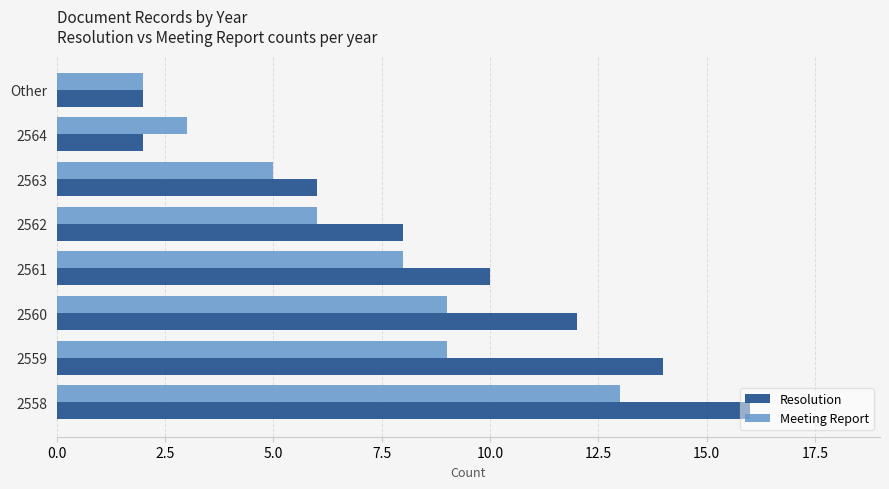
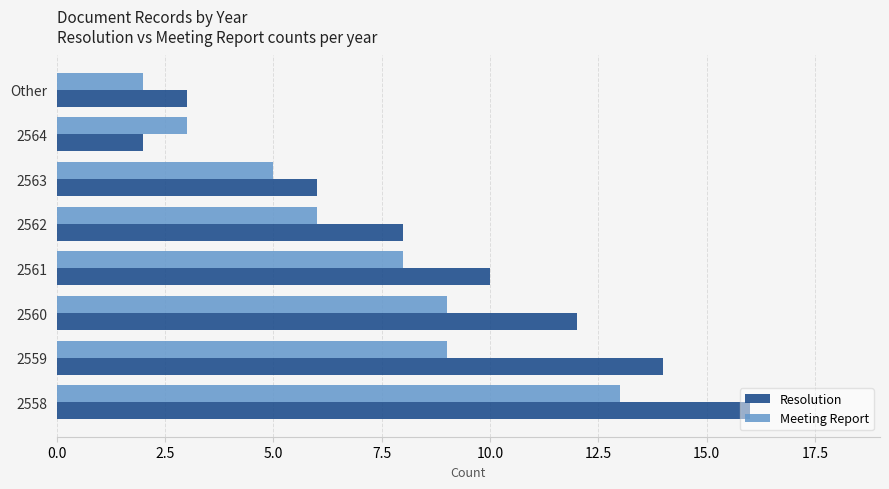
  {
    "Resolution": {
-     "Other": 2,
+     "Other": 3,
      "2564": 2,
      "2563": 6,
      "2562": 8,
      "2561": 10,
      "2560": 12,
      "2559": 14
    },
    "Meeting Report": {
      "Other": 2,
      "2564": 3,
      "2563": 5,
      "2562": 6,
      "2561": 8,
      "2560": 9,
      "2559": 9,
      "2558": 13
    }
  }
